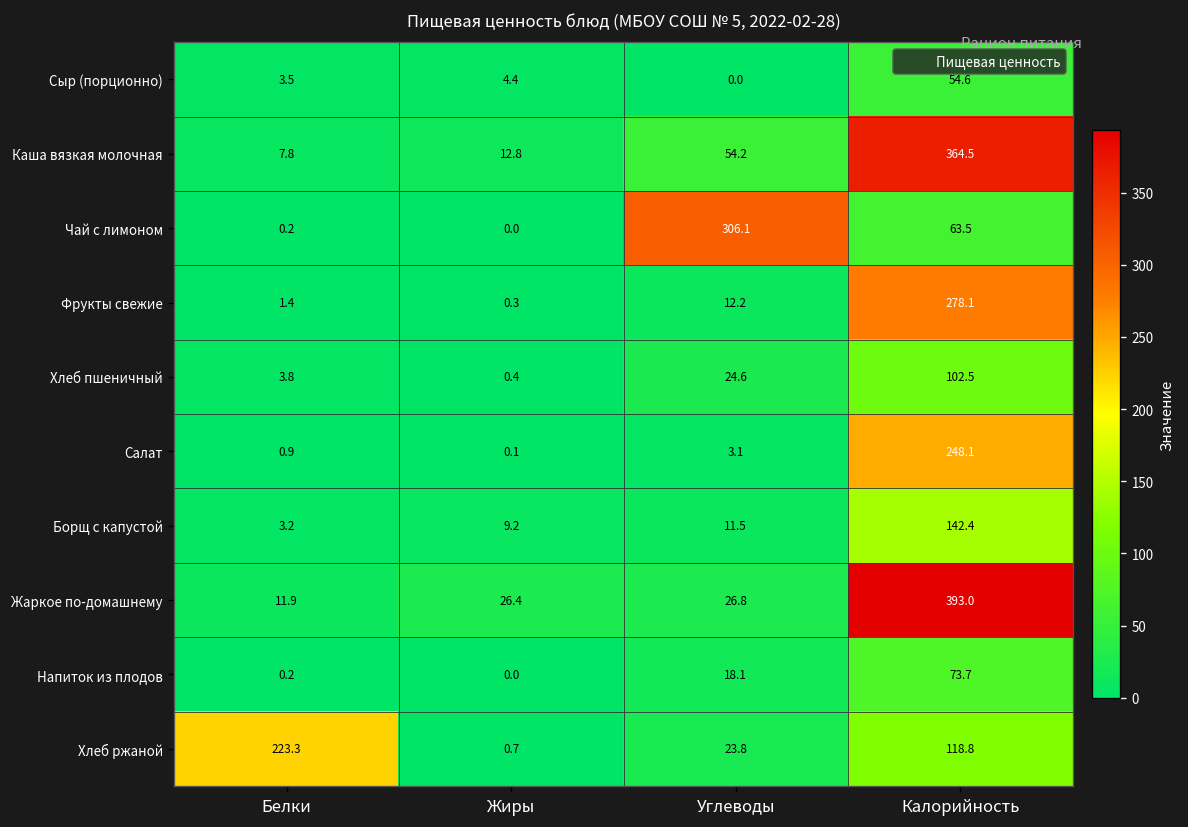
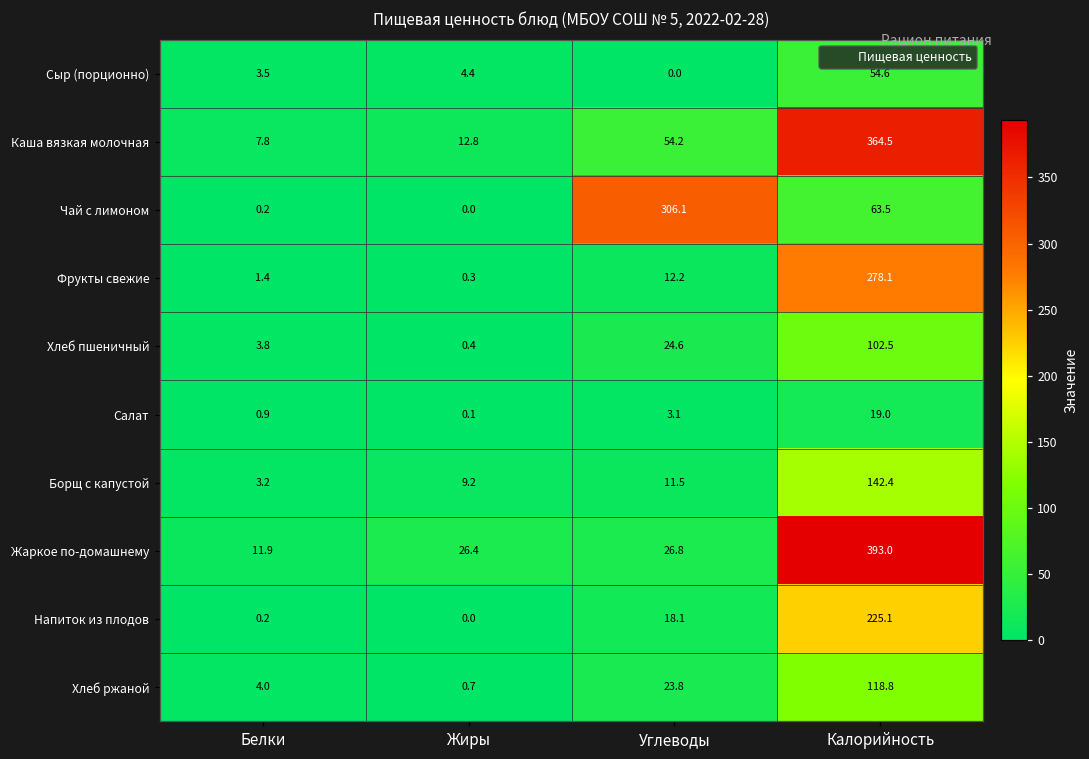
  {
    "Сыр (порционно)": {
      "Белки": 3.5,
      "Жиры": 4.4,
      "Углеводы": 0.0,
      "Калорийность": 54.6
    },
    "Каша вязкая молочная": {
      "Белки": 7.8,
      "Жиры": 12.8,
      "Углеводы": 54.2,
      "Калорийность": 364.5
    },
    "Чай с лимоном": {
      "Белки": 0.2,
      "Жиры": 0.0,
      "Углеводы": 306.1,
      "Калорийность": 63.5
    },
    "Фрукты свежие": {
      "Белки": 1.4,
      "Жиры": 0.3,
      "Углеводы": 12.2,
      "Калорийность": 278.1
    },
    "Хлеб пшеничный": {
      "Белки": 3.8,
      "Жиры": 0.4,
      "Углеводы": 24.6,
      "Калорийность": 102.5
    },
    "Салат": {
      "Белки": 0.9,
      "Жиры": 0.1,
      "Углеводы": 3.1,
-     "Калорийность": 248.1
+     "Калорийность": 19.0
    },
    "Борщ с капустой": {
      "Белки": 3.2,
      "Жиры": 9.2,
      "Углеводы": 11.5,
      "Калорийность": 142.4
    },
    "Жаркое по-домашнему": {
      "Белки": 11.9,
      "Жиры": 26.4,
      "Углеводы": 26.8,
      "Калорийность": 393.0
    },
    "Напиток из плодов": {
      "Белки": 0.2,
      "Жиры": 0.0,
      "Углеводы": 18.1,
-     "Калорийность": 73.7
+     "Калорийность": 225.1
    },
    "Хлеб ржаной": {
-     "Белки": 223.3,
+     "Белки": 4.0,
      "Жиры": 0.7,
      "Углеводы": 23.8,
      "Калорийность": 118.8
    }
  }
